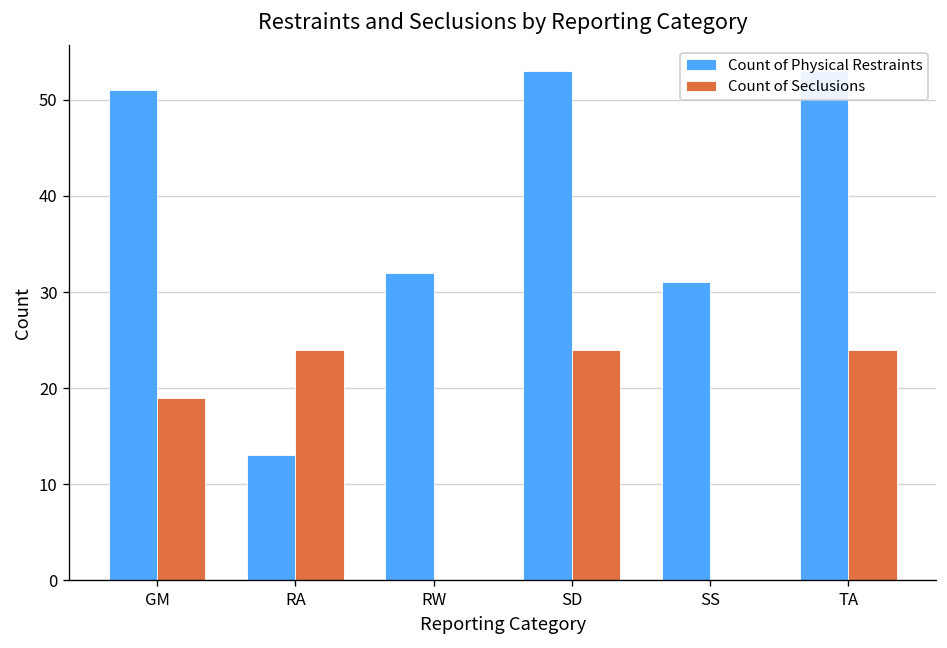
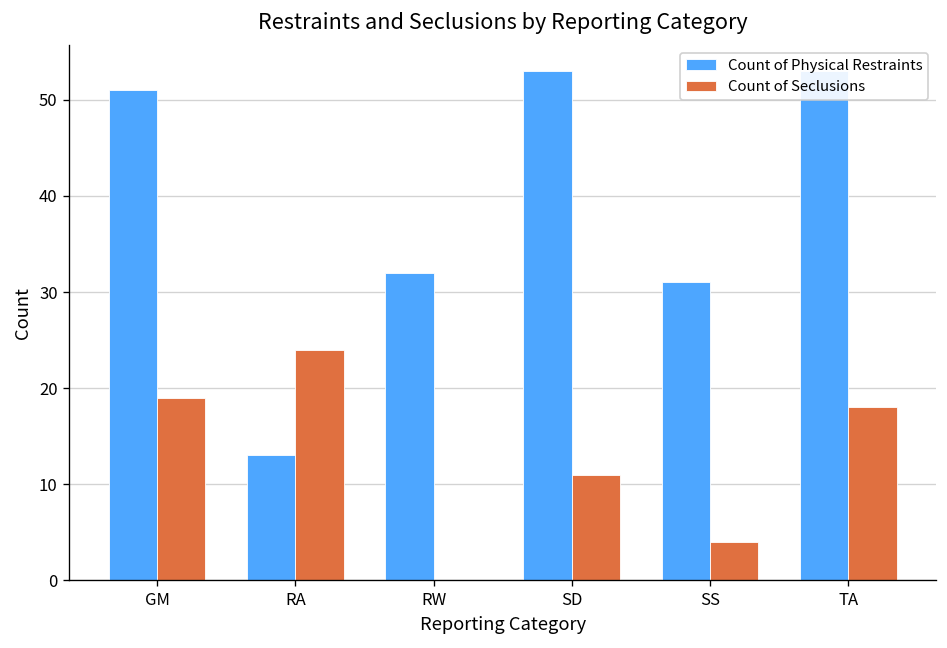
  {
    "Count of Physical Restraints": {
      "GM": 51,
      "RA": 13,
      "RW": 32,
      "SD": 53,
      "SS": 31
    },
    "Count of Seclusions": {
      "GM": 19,
      "RA": 24,
      "RW": 0,
-     "SD": 24,
-     "SS": 0,
-     "TA": 24
+     "SD": 11,
+     "SS": 4,
+     "TA": 18
    }
  }
